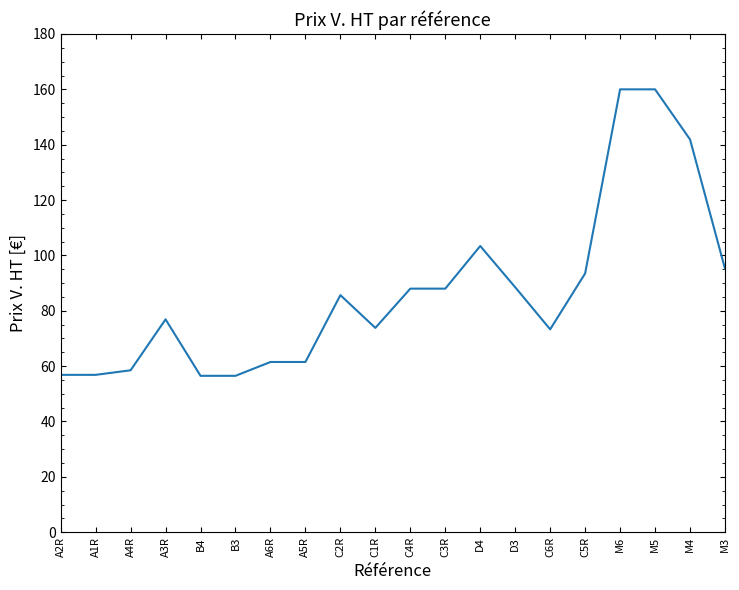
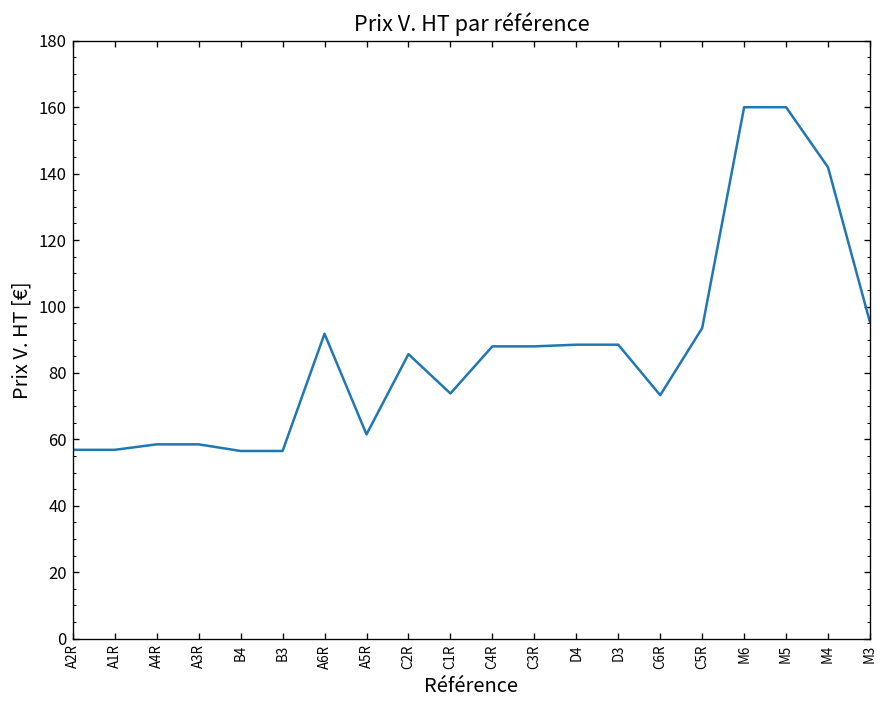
  {
    "A2R": 57,
    "A1R": 57,
    "A4R": 59,
-   "A3R": 77,
+   "A3R": 59,
    "B4": 57,
    "B3": 57,
-   "A6R": 62,
+   "A6R": 92,
    "A5R": 62,
    "C2R": 86,
    "C1R": 74,
    "C4R": 88,
    "C3R": 88,
-   "D4": 103,
+   "D4": 89,
    "D3": 89,
    "C6R": 73,
    "C5R": 94,
    "M6": 160,
    "M5": 160,
    "M4": 142,
    "M3": 95
  }
